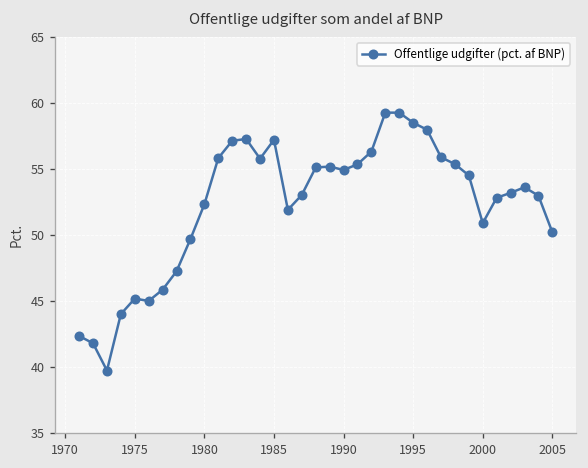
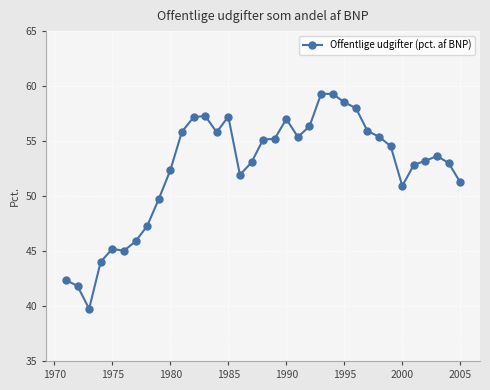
  {
    "1975": 45.2,
    "1980": 52.3,
    "1985": 57.2,
-   "1990": 54.9,
+   "1990": 57.0,
    "1995": 58.5,
    "2000": 50.9,
-   "2005": 50.2
+   "2005": 51.2
  }
